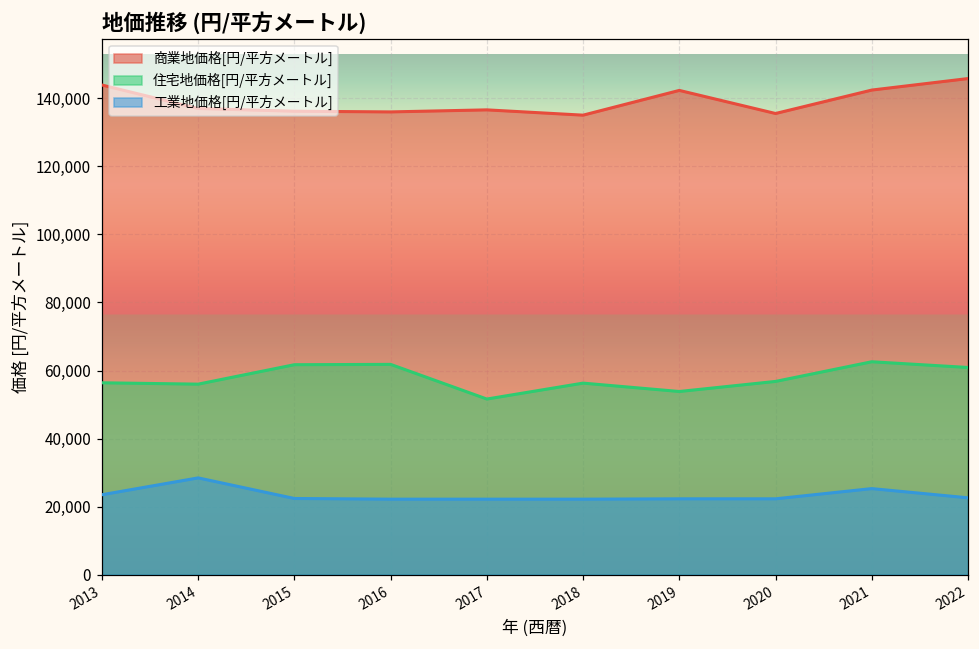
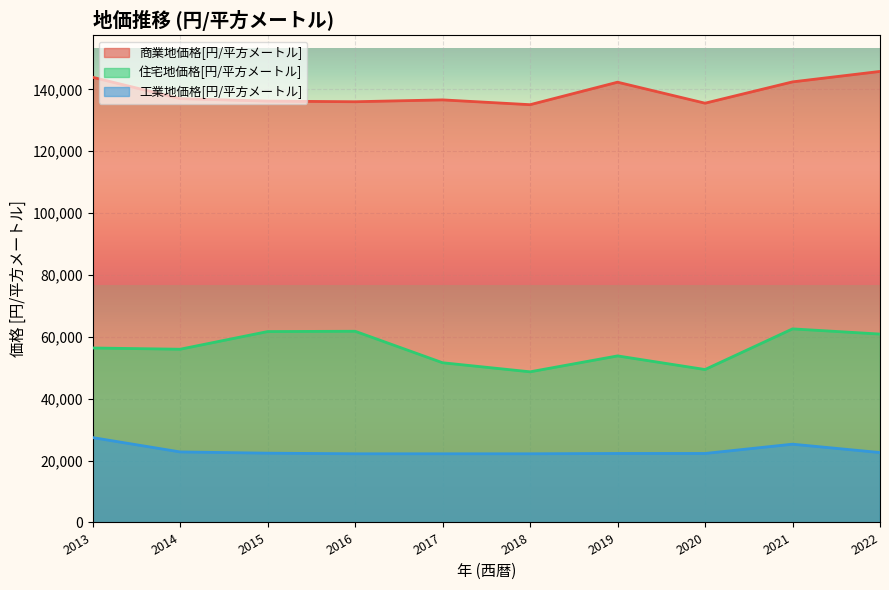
  {
    "商業地価格[円/平方メートル]": {
      "2013": "144,000",
      "2016": "136,000",
      "2017": "137,000",
      "2018": "135,000",
      "2019": "142,000",
      "2020": "136,000",
      "2021": "142,000",
      "2022": "146,000"
    },
    "住宅地価格[円/平方メートル]": {
      "2013": "56,000",
      "2014": "56,000",
      "2015": "62,000",
      "2016": "62,000",
      "2017": "52,000",
-     "2018": "56,000",
+     "2018": "49,000",
      "2019": "54,000",
-     "2020": "57,000",
+     "2020": "49,000",
      "2021": "63,000",
      "2022": "61,000"
    },
    "工業地価格[円/平方メートル]": {
-     "2013": "24,000",
-     "2014": "28,000",
+     "2013": "27,000",
+     "2014": "23,000",
      "2015": "22,000",
      "2016": "22,000",
      "2017": "22,000",
      "2018": "22,000",
      "2019": "22,000",
      "2020": "22,000",
      "2021": "25,000",
      "2022": "23,000"
    }
  }
